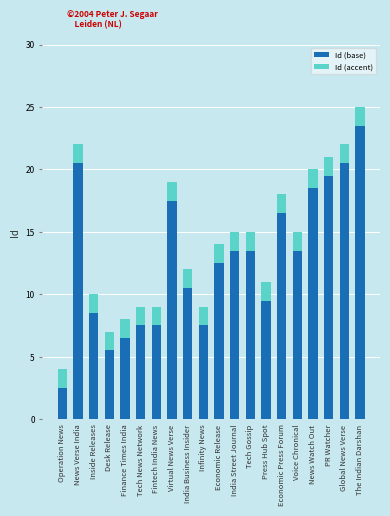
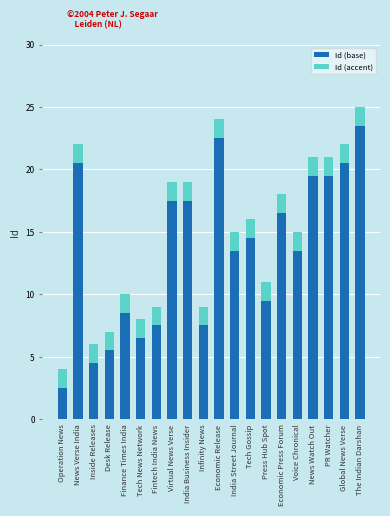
  {
    "Id (base)": {
      "Operation News": 2.5,
      "News Verse India": 20.5,
-     "Inside Releases": 8.5,
+     "Inside Releases": 4.5,
      "Desk Release": 5.5,
-     "Finance Times India": 6.5,
-     "Tech News Network": 7.5,
+     "Finance Times India": 8.5,
+     "Tech News Network": 6.5,
      "Fintech India News": 7.5,
      "Virtual News Verse": 17.5,
-     "India Business Insider": 10.5,
+     "India Business Insider": 17.5,
      "Infinity News": 7.5,
-     "Economic Release": 12.5,
+     "Economic Release": 22.5,
      "India Street Journal": 13.5,
-     "Tech Gossip": 13.5,
+     "Tech Gossip": 14.5,
      "Press Hub Spot": 9.5,
      "Economic Press Forum": 16.5,
      "Voice Chronical": 13.5,
-     "News Watch Out": 18.5,
+     "News Watch Out": 19.5,
      "PR Watcher": 19.5,
      "Global News Verse": 20.5,
      "The Indian Darshan": 23.5
    }
  }
